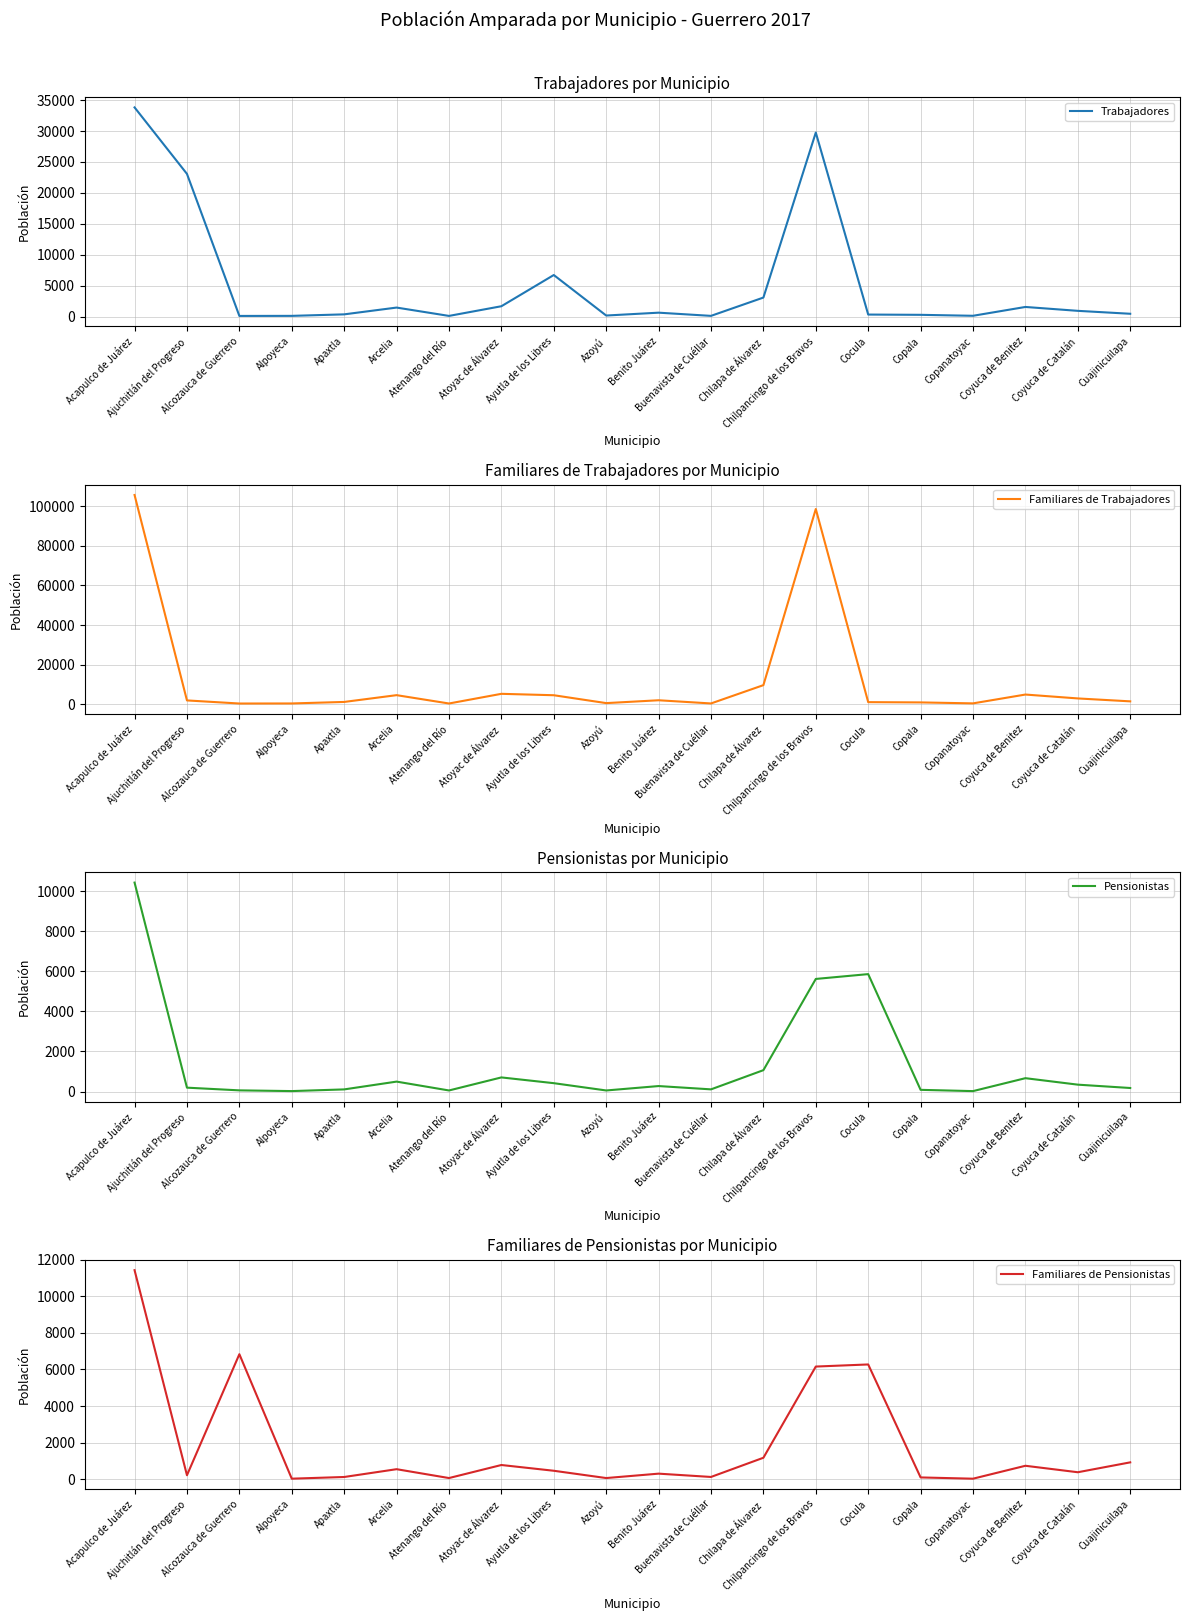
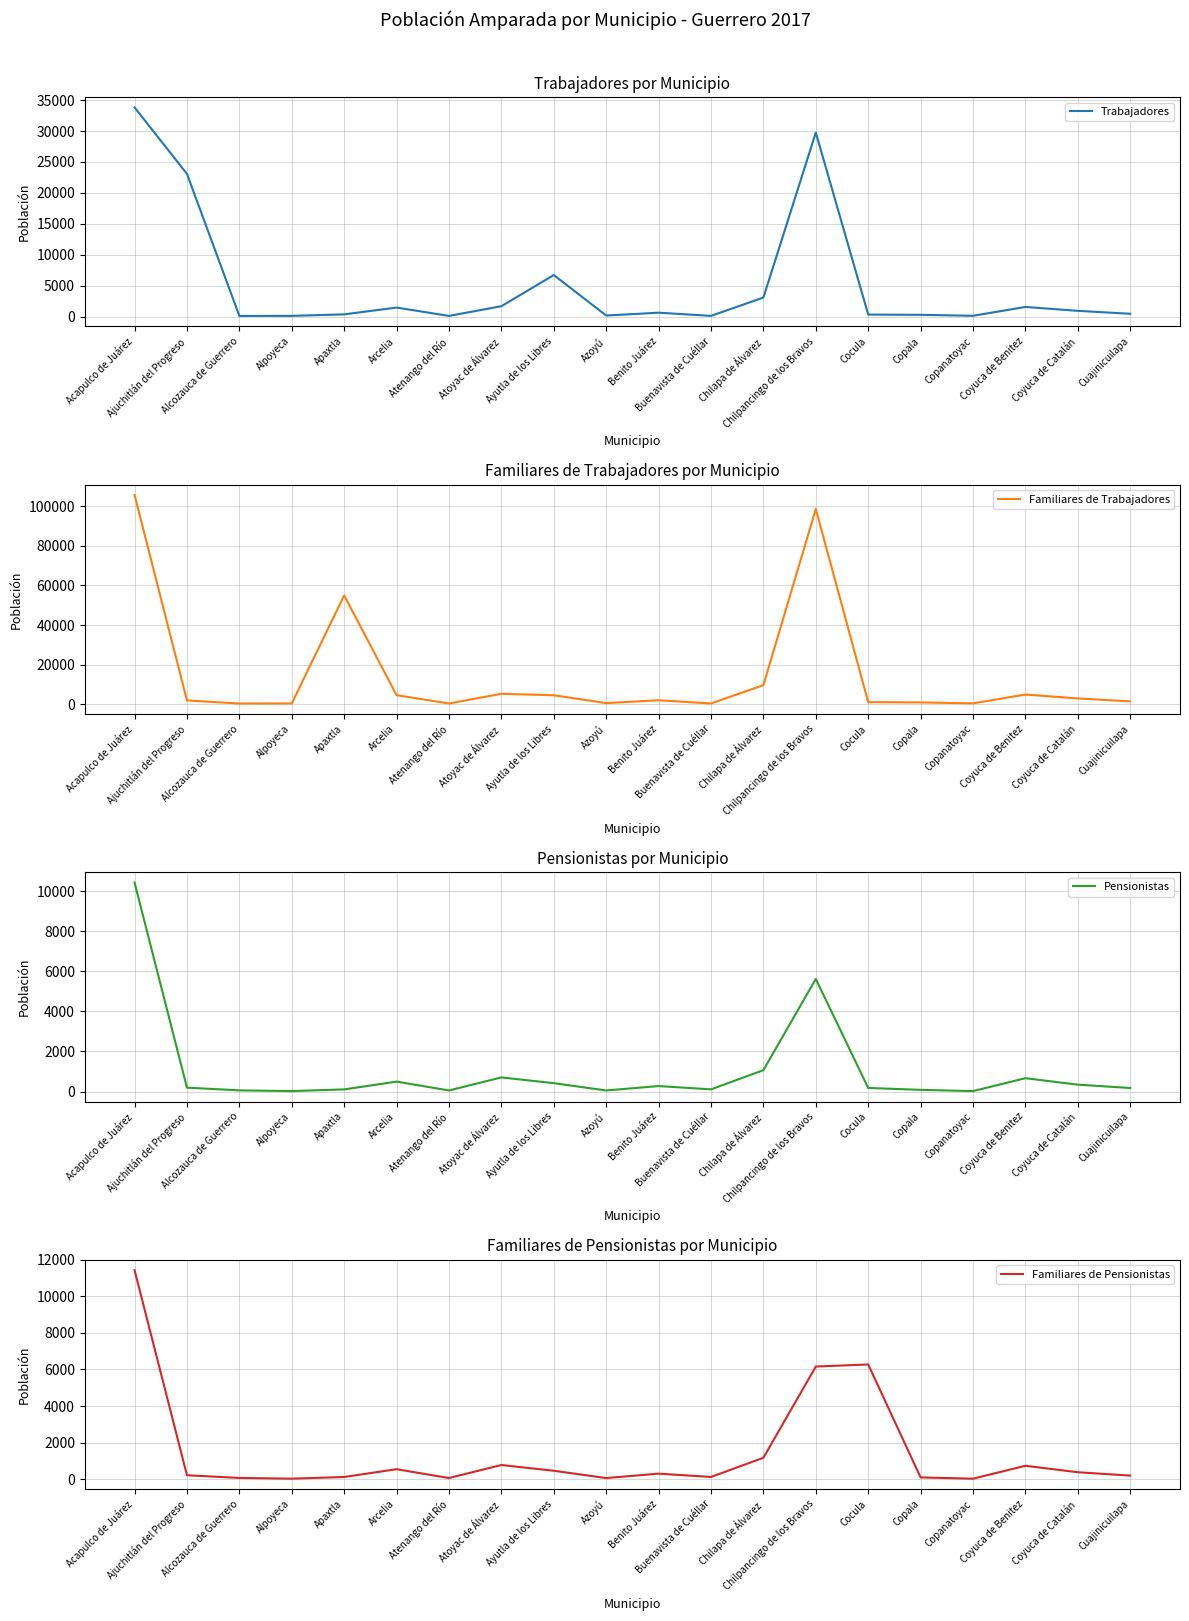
  {
    "Trabajadores por Municipio": {
      "Acapulco de Juárez": 34000,
      "Ajuchitlán del Progreso": 23000,
      "Alcozauca de Guerrero": 0,
      "Alpoyeca": 0,
      "Apaxtla": 0,
      "Arcelia": 1000,
      "Atenango del Río": 0,
      "Atoyac de Álvarez": 2000,
      "Ayutla de los Libres": 7000,
      "Azoyú": 0,
      "Benito Juárez": 1000,
      "Buenavista de Cuéllar": 0,
      "Chilapa de Álvarez": 3000,
      "Chilpancingo de los Bravos": 30000,
      "Cocula": 0,
      "Copala": 0,
      "Copanatoyac": 0,
      "Coyuca de Benitez": 2000,
      "Coyuca de Catalán": 1000,
      "Cuajinicuilapa": 0
    },
    "Familiares de Trabajadores por Municipio": {
      "Acapulco de Juárez": 106000,
      "Ajuchitlán del Progreso": 2000,
      "Alcozauca de Guerrero": 0,
      "Alpoyeca": 0,
-     "Apaxtla": 1000,
+     "Apaxtla": 55000,
      "Arcelia": 5000,
      "Atenango del Río": 0,
      "Atoyac de Álvarez": 5000,
      "Ayutla de los Libres": 5000,
      "Azoyú": 1000,
      "Benito Juárez": 2000,
      "Buenavista de Cuéllar": 0,
      "Chilapa de Álvarez": 10000,
      "Chilpancingo de los Bravos": 99000,
      "Cocula": 1000,
      "Copala": 1000,
      "Copanatoyac": 0,
      "Coyuca de Benitez": 5000,
      "Coyuca de Catalán": 3000,
      "Cuajinicuilapa": 1000
    },
    "Pensionistas por Municipio": {
      "Acapulco de Juárez": 10400,
      "Ajuchitlán del Progreso": 200,
      "Alcozauca de Guerrero": 100,
      "Alpoyeca": 0,
      "Apaxtla": 100,
      "Arcelia": 500,
      "Atenango del Río": 100,
      "Atoyac de Álvarez": 700,
      "Ayutla de los Libres": 400,
      "Azoyú": 100,
      "Benito Juárez": 300,
      "Buenavista de Cuéllar": 100,
      "Chilapa de Álvarez": 1100,
      "Chilpancingo de los Bravos": 5600,
-     "Cocula": 5900,
+     "Cocula": 200,
      "Copala": 100,
      "Copanatoyac": 0,
      "Coyuca de Benitez": 700,
      "Coyuca de Catalán": 300,
      "Cuajinicuilapa": 200
    },
    "Familiares de Pensionistas por Municipio": {
      "Acapulco de Juárez": 11400,
      "Ajuchitlán del Progreso": 200,
-     "Alcozauca de Guerrero": 6800,
+     "Alcozauca de Guerrero": 100,
      "Alpoyeca": 0,
      "Apaxtla": 100,
      "Arcelia": 500,
      "Atenango del Río": 100,
      "Atoyac de Álvarez": 800,
      "Ayutla de los Libres": 500,
      "Azoyú": 100,
      "Benito Juárez": 300,
      "Buenavista de Cuéllar": 100,
      "Chilapa de Álvarez": 1200,
      "Chilpancingo de los Bravos": 6200,
      "Cocula": 6300,
      "Copala": 100,
      "Copanatoyac": 0,
      "Coyuca de Benitez": 700,
      "Coyuca de Catalán": 400,
-     "Cuajinicuilapa": 900
+     "Cuajinicuilapa": 200
    }
  }
